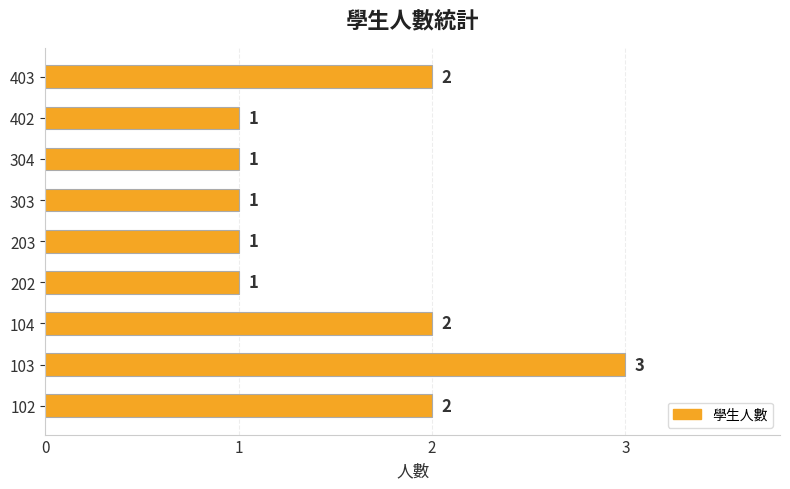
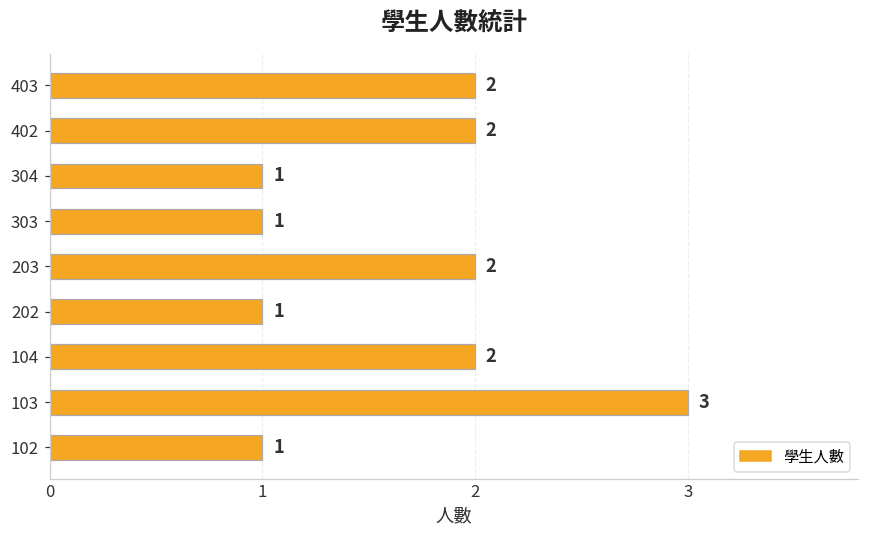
  {
    "403": 2,
-   "402": 1,
+   "402": 2,
    "304": 1,
    "303": 1,
-   "203": 1,
+   "203": 2,
    "202": 1,
    "104": 2,
    "103": 3,
-   "102": 2
+   "102": 1
  }
